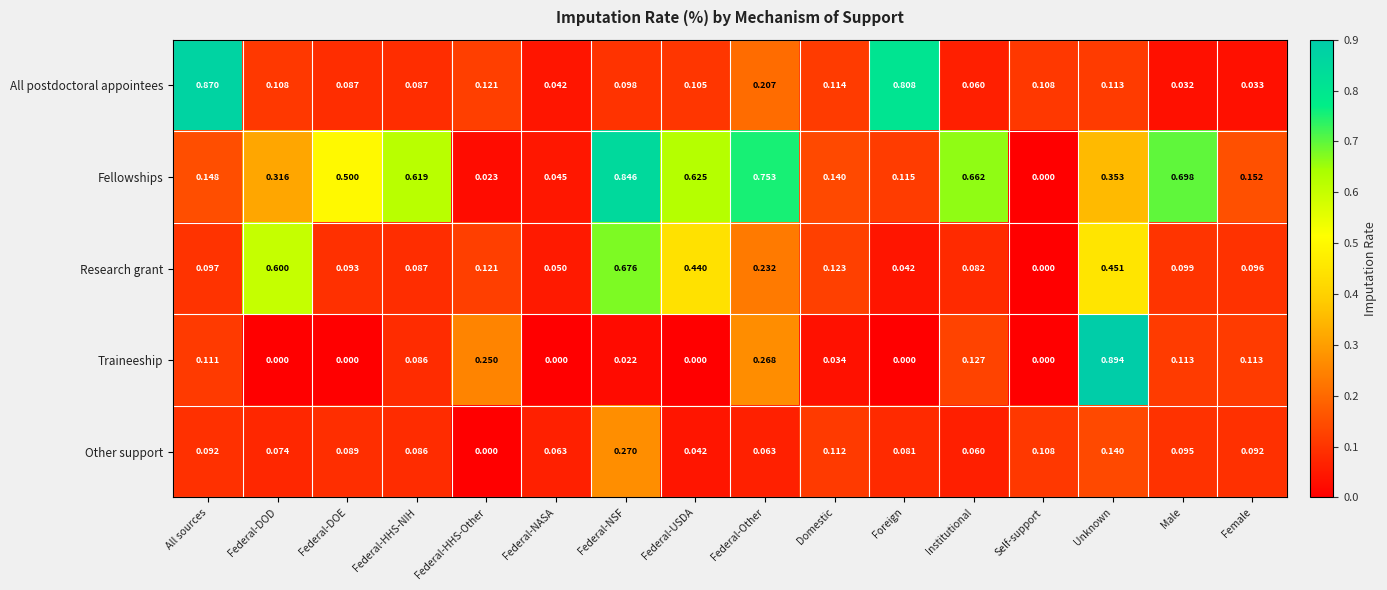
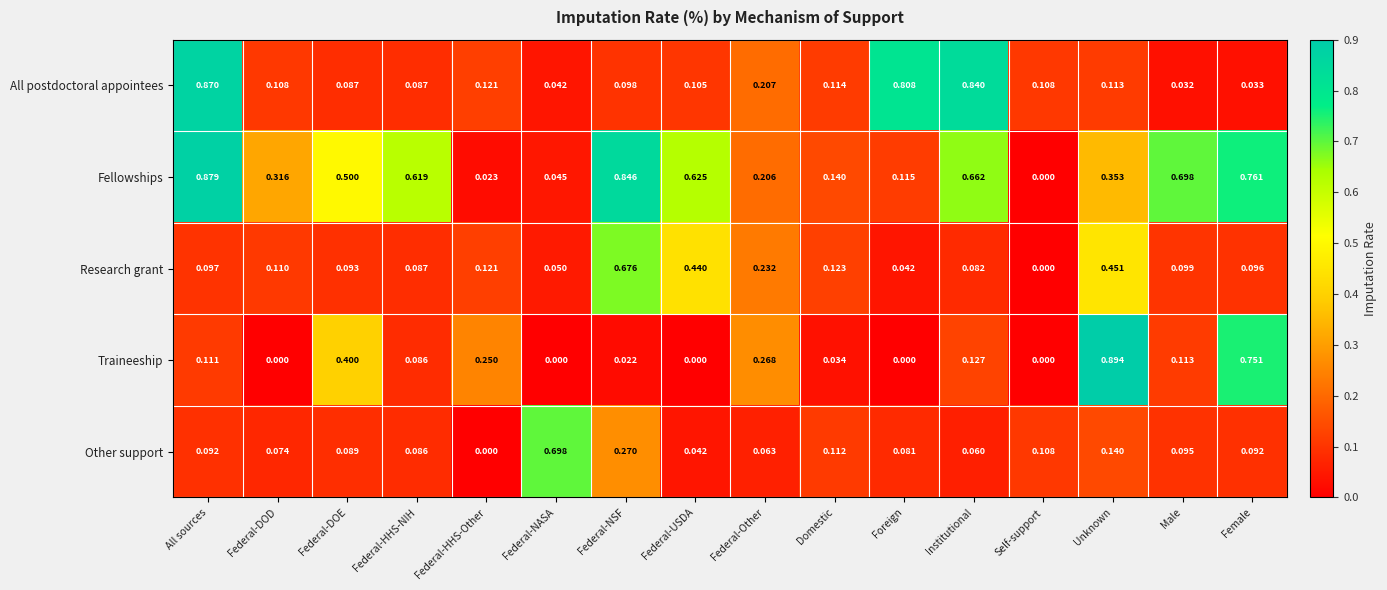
  {
    "All postdoctoral appointees": {
      "All sources": 0.870,
      "Federal-DOD": 0.108,
      "Federal-DOE": 0.087,
      "Federal-HHS-NIH": 0.087,
      "Federal-HHS-Other": 0.121,
      "Federal-NASA": 0.042,
      "Federal-NSF": 0.098,
      "Federal-USDA": 0.105,
      "Federal-Other": 0.207,
      "Domestic": 0.114,
      "Foreign": 0.808,
-     "Institutional": 0.060,
+     "Institutional": 0.840,
      "Self-support": 0.108,
      "Unknown": 0.113,
      "Male": 0.032,
      "Female": 0.033
    },
    "Fellowships": {
-     "All sources": 0.148,
+     "All sources": 0.879,
      "Federal-DOD": 0.316,
      "Federal-DOE": 0.500,
      "Federal-HHS-NIH": 0.619,
      "Federal-HHS-Other": 0.023,
      "Federal-NASA": 0.045,
      "Federal-NSF": 0.846,
      "Federal-USDA": 0.625,
-     "Federal-Other": 0.753,
+     "Federal-Other": 0.206,
      "Domestic": 0.140,
      "Foreign": 0.115,
      "Institutional": 0.662,
      "Self-support": 0.000,
      "Unknown": 0.353,
      "Male": 0.698,
-     "Female": 0.152
+     "Female": 0.761
    },
    "Research grant": {
      "All sources": 0.097,
-     "Federal-DOD": 0.600,
+     "Federal-DOD": 0.110,
      "Federal-DOE": 0.093,
      "Federal-HHS-NIH": 0.087,
      "Federal-HHS-Other": 0.121,
      "Federal-NASA": 0.050,
      "Federal-NSF": 0.676,
      "Federal-USDA": 0.440,
      "Federal-Other": 0.232,
      "Domestic": 0.123,
      "Foreign": 0.042,
      "Institutional": 0.082,
      "Self-support": 0.000,
      "Unknown": 0.451,
      "Male": 0.099,
      "Female": 0.096
    },
    "Traineeship": {
      "All sources": 0.111,
      "Federal-DOD": 0.000,
-     "Federal-DOE": 0.000,
+     "Federal-DOE": 0.400,
      "Federal-HHS-NIH": 0.086,
      "Federal-HHS-Other": 0.250,
      "Federal-NASA": 0.000,
      "Federal-NSF": 0.022,
      "Federal-USDA": 0.000,
      "Federal-Other": 0.268,
      "Domestic": 0.034,
      "Foreign": 0.000,
      "Institutional": 0.127,
      "Self-support": 0.000,
      "Unknown": 0.894,
      "Male": 0.113,
-     "Female": 0.113
+     "Female": 0.751
    },
    "Other support": {
      "All sources": 0.092,
      "Federal-DOD": 0.074,
      "Federal-DOE": 0.089,
      "Federal-HHS-NIH": 0.086,
      "Federal-HHS-Other": 0.000,
-     "Federal-NASA": 0.063,
+     "Federal-NASA": 0.698,
      "Federal-NSF": 0.270,
      "Federal-USDA": 0.042,
      "Federal-Other": 0.063,
      "Domestic": 0.112,
      "Foreign": 0.081,
      "Institutional": 0.060,
      "Self-support": 0.108,
      "Unknown": 0.140,
      "Male": 0.095,
      "Female": 0.092
    }
  }
